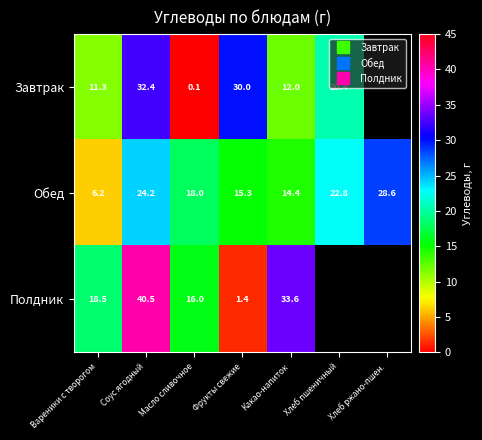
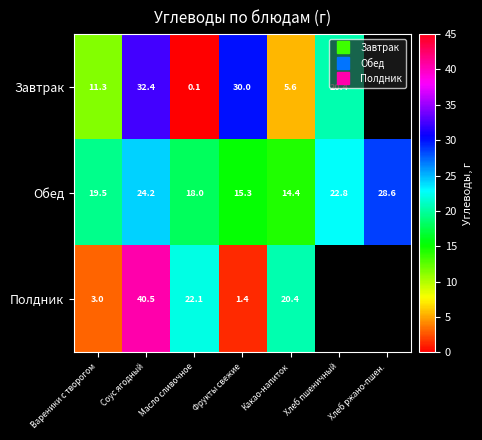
  {
    "Завтрак": {
      "Вареники с творогом": 11.3,
      "Соус ягодный": 32.4,
      "Масло сливочное": 0.1,
      "Фрукты свежие": 30.0,
-     "Какао-напиток": 12.0
+     "Какао-напиток": 5.6
    },
    "Обед": {
-     "Вареники с творогом": 6.2,
+     "Вареники с творогом": 19.5,
      "Соус ягодный": 24.2,
      "Масло сливочное": 18.0,
      "Фрукты свежие": 15.3,
      "Какао-напиток": 14.4,
      "Хлеб пшеничный": 22.8,
      "Хлеб ржано-пшен.": 28.6
    },
    "Полдник": {
-     "Вареники с творогом": 18.5,
+     "Вареники с творогом": 3.0,
      "Соус ягодный": 40.5,
-     "Масло сливочное": 16.0,
+     "Масло сливочное": 22.1,
      "Фрукты свежие": 1.4,
-     "Какао-напиток": 33.6
+     "Какао-напиток": 20.4
    }
  }
